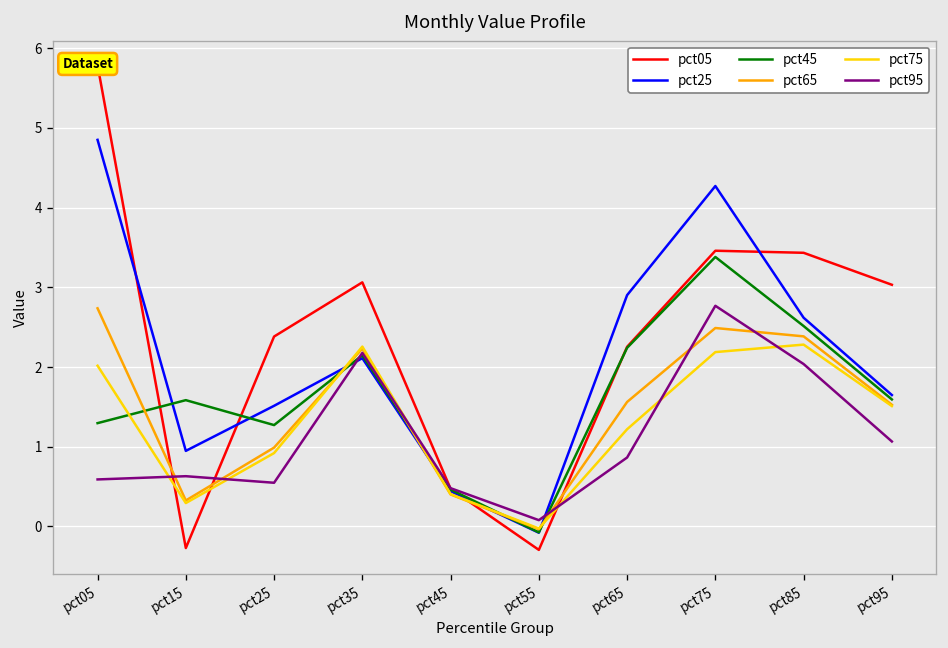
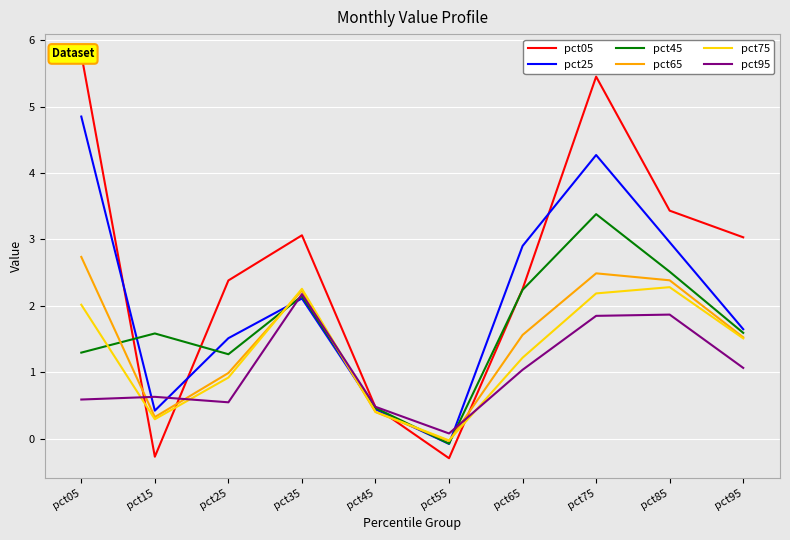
  {
    "pct05": {
      "pct15": -0.3,
      "pct25": 2.4,
      "pct35": 3.1,
      "pct55": -0.3,
-     "pct75": 3.5,
+     "pct75": 5.5,
      "pct85": 3.4,
      "pct95": 3.0
    },
    "pct25": {
      "pct05": 4.9,
-     "pct15": 0.9,
+     "pct15": 0.4,
      "pct25": 1.5,
      "pct65": 2.9,
      "pct75": 4.3,
-     "pct85": 2.6,
+     "pct85": 3.0,
      "pct95": 1.6
    },
    "pct45": {
      "pct05": 1.3,
      "pct15": 1.6,
      "pct25": 1.3,
      "pct75": 3.4,
      "pct85": 2.5,
      "pct95": 1.6
    },
    "pct95": {
      "pct05": 0.6,
      "pct15": 0.6,
      "pct25": 0.5,
      "pct55": 0.1,
-     "pct65": 0.9,
-     "pct75": 2.8,
-     "pct85": 2.0,
+     "pct65": 1.0,
+     "pct75": 1.8,
+     "pct85": 1.9,
      "pct95": 1.1
    }
  }
